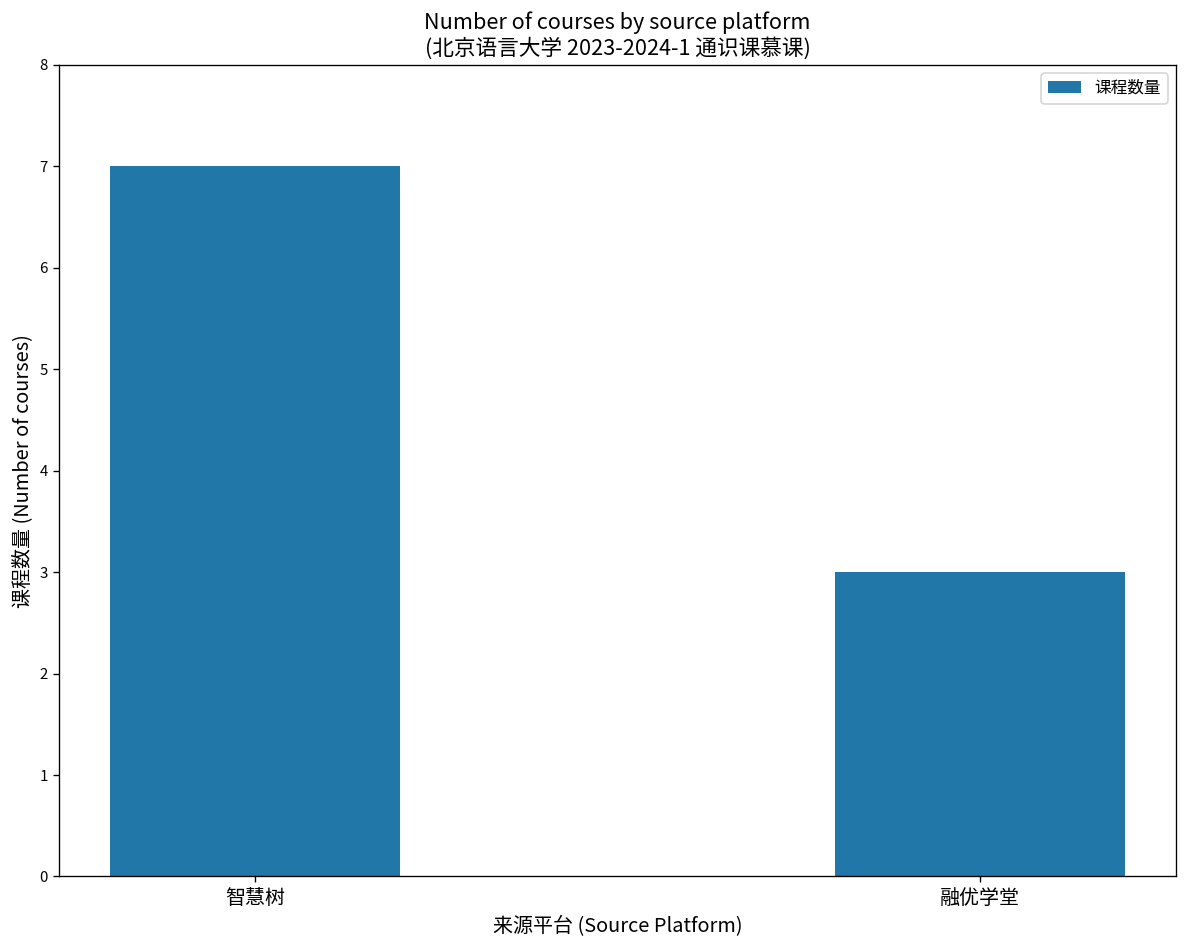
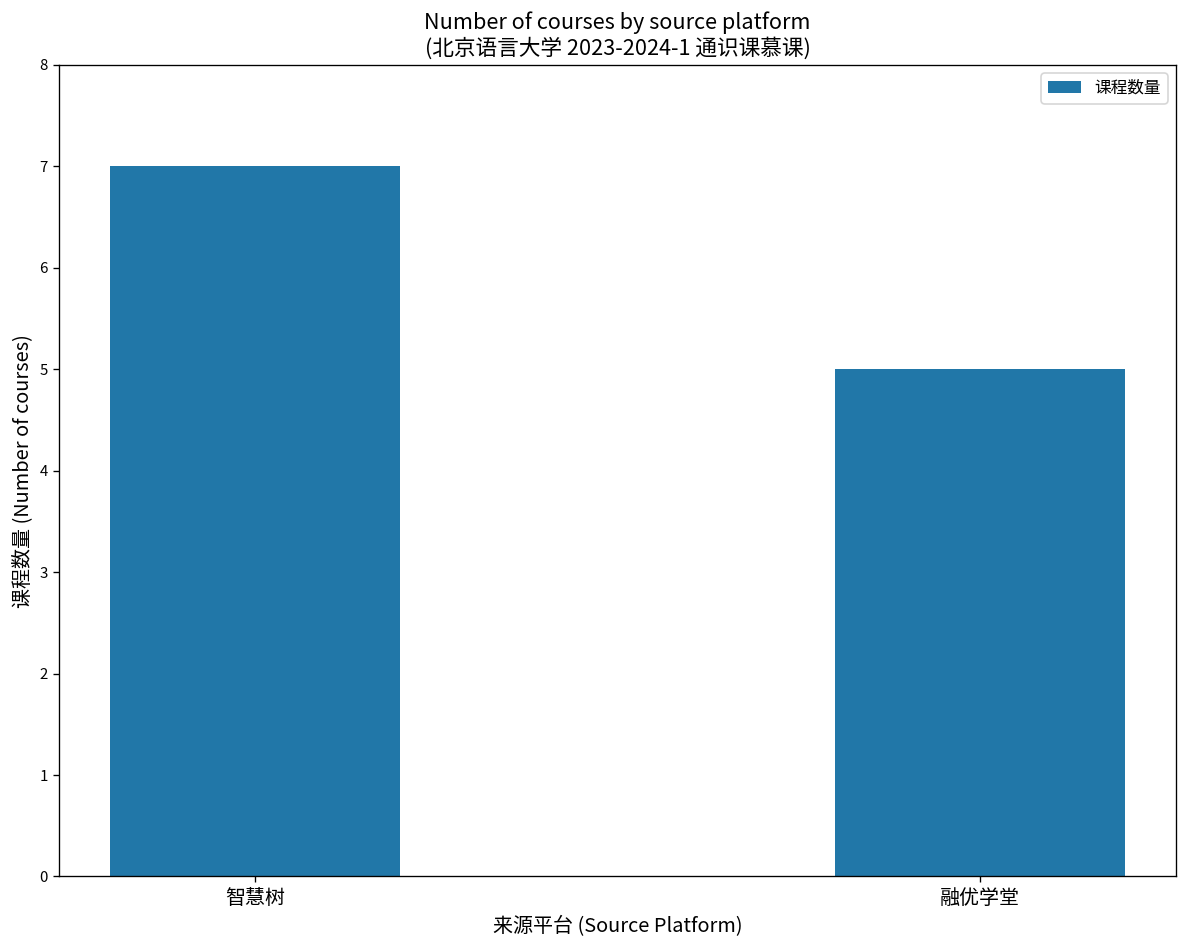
  {
    "智慧树": 7,
-   "融优学堂": 3
+   "融优学堂": 5
  }
